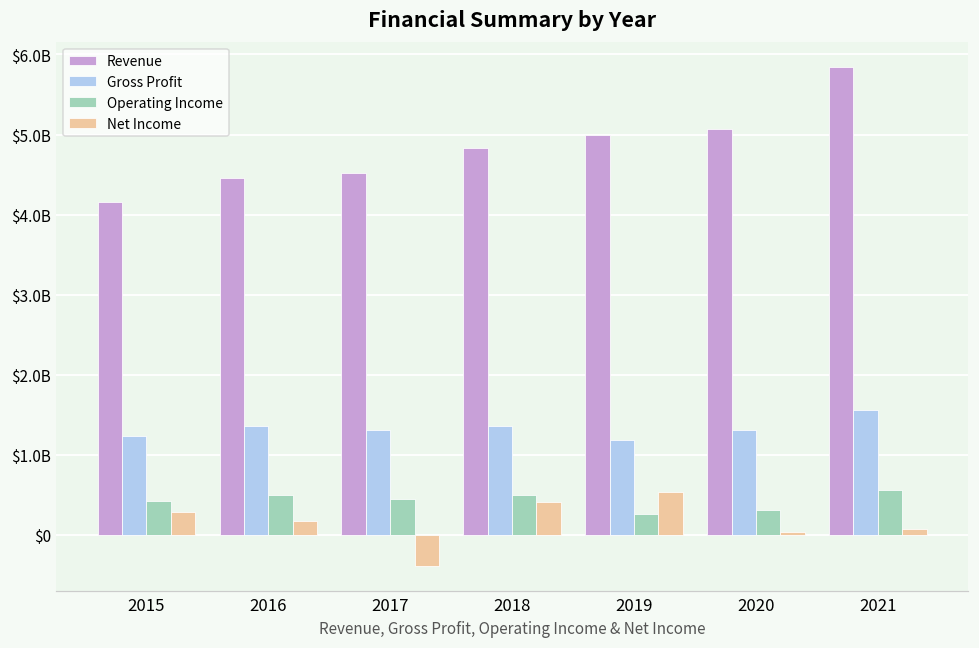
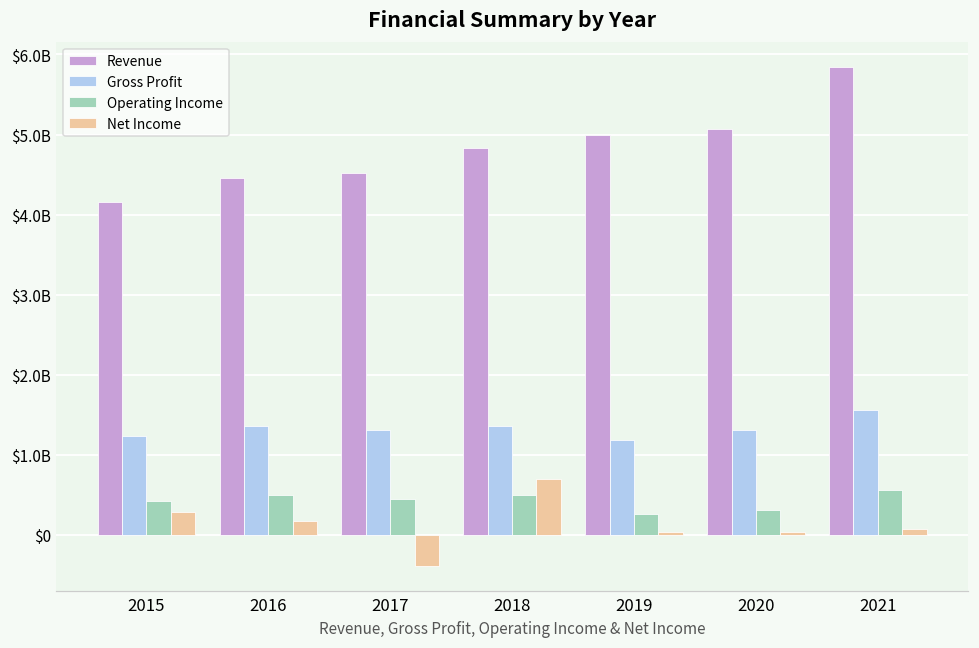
  {
    "Net Income": {
      "2015": "$300000000",
      "2016": "$200000000",
      "2017": "$-400000000",
-     "2018": "$400000000",
-     "2019": "$500000000",
+     "2018": "$700000000",
+     "2019": "$0",
      "2020": "$0",
      "2021": "$100000000"
    }
  }
